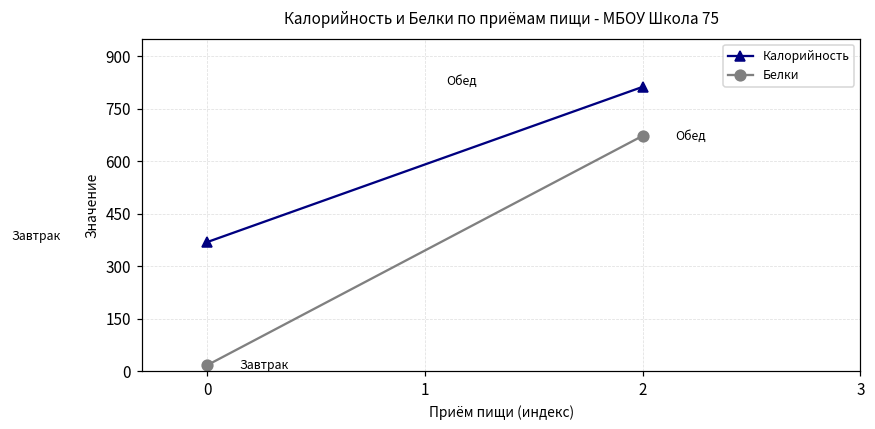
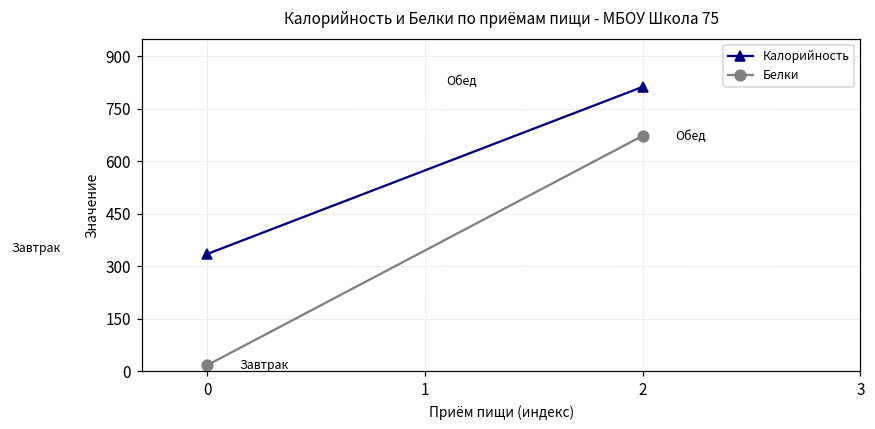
  {
    "Калорийность": {
-     "0": 370,
+     "0": 340,
      "2": 810
    },
    "Белки": {
      "0": 20,
      "2": 670
    }
  }
